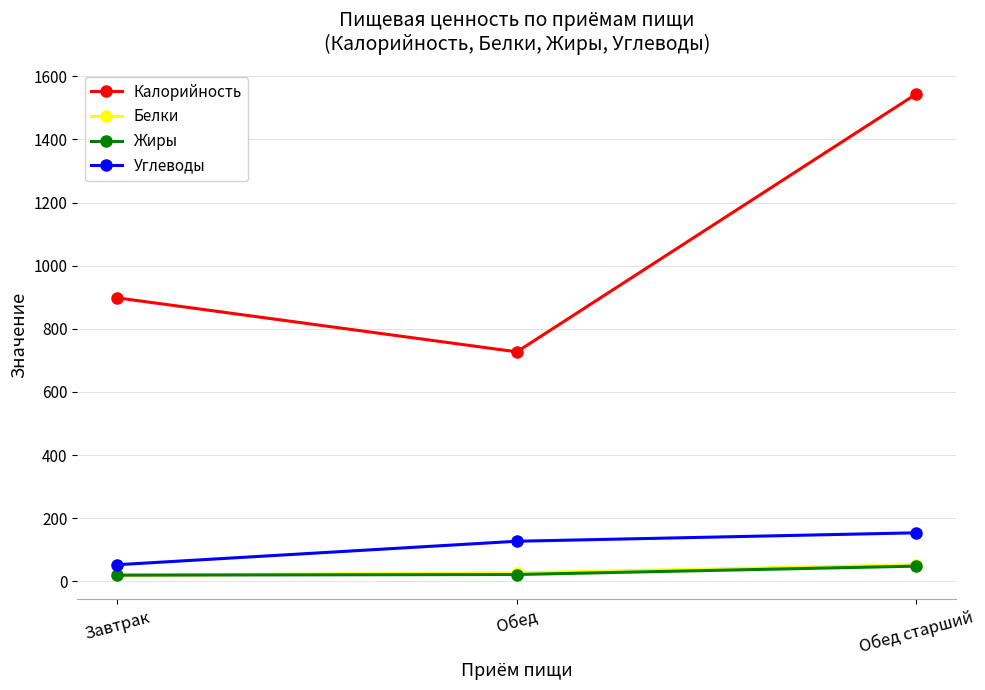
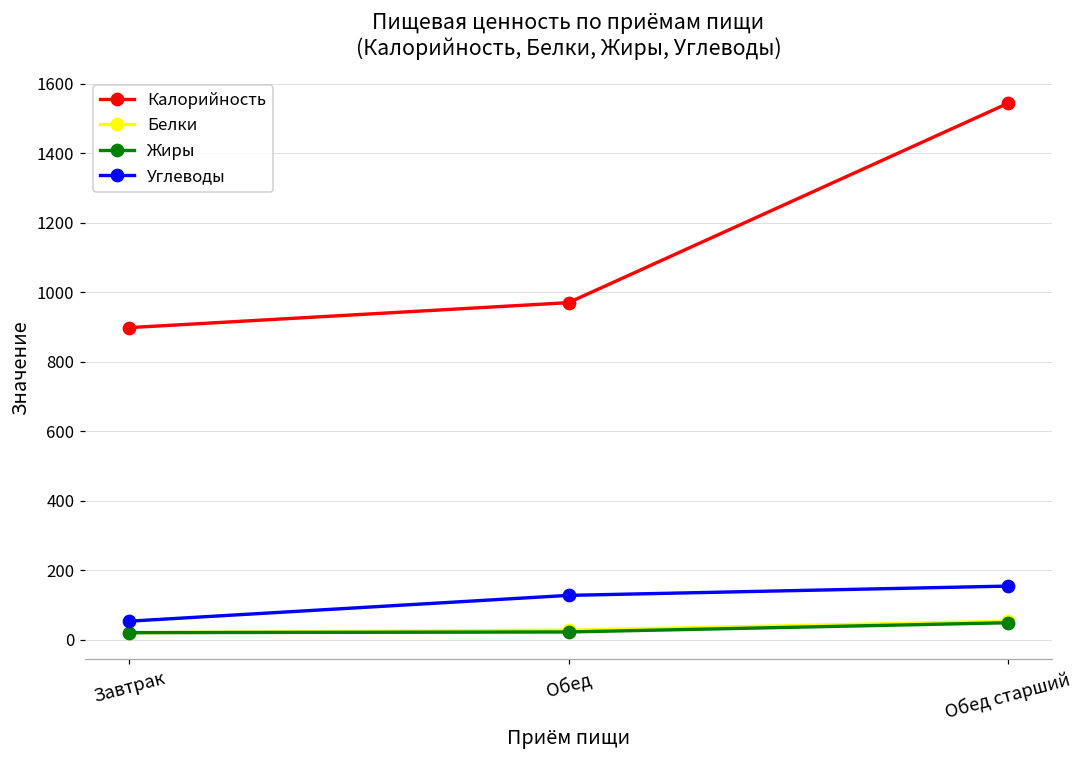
  {
    "Калорийность": {
      "Завтрак": 900,
-     "Обед": 730,
+     "Обед": 970,
      "Обед старший": 1540
    },
    "Углеводы": {
      "Завтрак": 50,
      "Обед": 130,
      "Обед старший": 150
    }
  }
